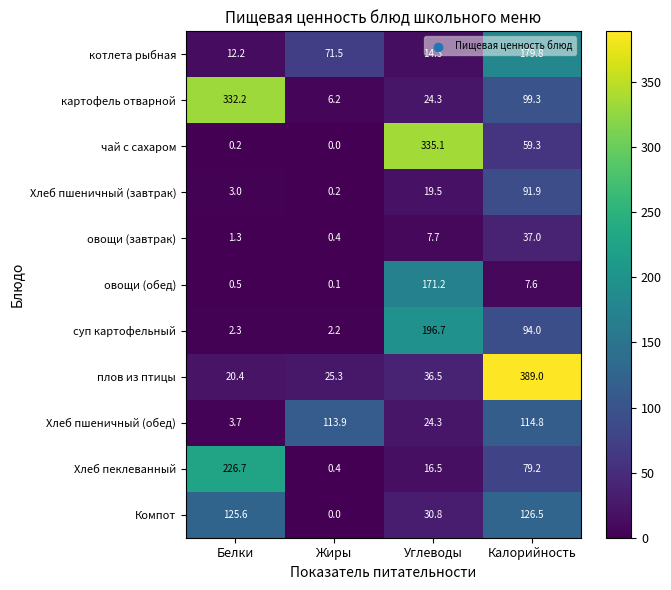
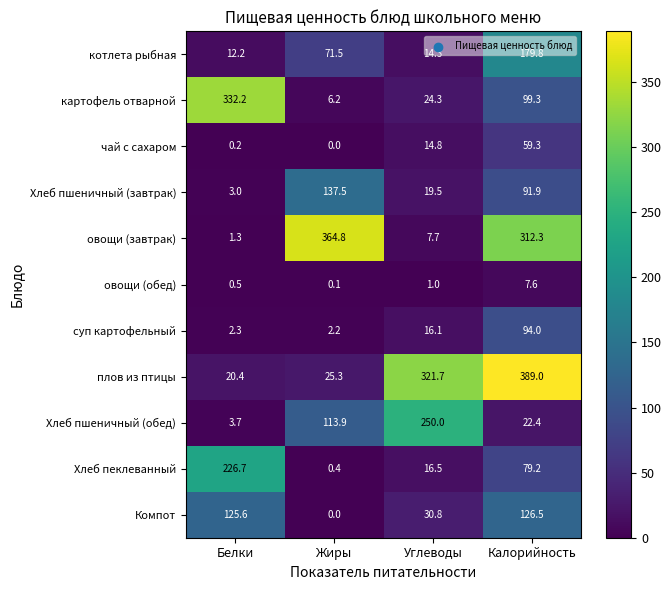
  {
    "котлета рыбная": {
      "Белки": 12.2,
      "Жиры": 71.5
    },
    "картофель отварной": {
      "Белки": 332.2,
      "Жиры": 6.2,
      "Углеводы": 24.3,
      "Калорийность": 99.3
    },
    "чай с сахаром": {
      "Белки": 0.2,
      "Жиры": 0.0,
-     "Углеводы": 335.1,
+     "Углеводы": 14.8,
      "Калорийность": 59.3
    },
    "Хлеб пшеничный (завтрак)": {
      "Белки": 3.0,
-     "Жиры": 0.2,
+     "Жиры": 137.5,
      "Углеводы": 19.5,
      "Калорийность": 91.9
    },
    "овощи (завтрак)": {
      "Белки": 1.3,
-     "Жиры": 0.4,
+     "Жиры": 364.8,
      "Углеводы": 7.7,
-     "Калорийность": 37.0
+     "Калорийность": 312.3
    },
    "овощи (обед)": {
      "Белки": 0.5,
      "Жиры": 0.1,
-     "Углеводы": 171.2,
+     "Углеводы": 1.0,
      "Калорийность": 7.6
    },
    "суп картофельный": {
      "Белки": 2.3,
      "Жиры": 2.2,
-     "Углеводы": 196.7,
+     "Углеводы": 16.1,
      "Калорийность": 94.0
    },
    "плов из птицы": {
      "Белки": 20.4,
      "Жиры": 25.3,
-     "Углеводы": 36.5,
+     "Углеводы": 321.7,
      "Калорийность": 389.0
    },
    "Хлеб пшеничный (обед)": {
      "Белки": 3.7,
      "Жиры": 113.9,
-     "Углеводы": 24.3,
-     "Калорийность": 114.8
+     "Углеводы": 250.0,
+     "Калорийность": 22.4
    },
    "Хлеб пеклеванный": {
      "Белки": 226.7,
      "Жиры": 0.4,
      "Углеводы": 16.5,
      "Калорийность": 79.2
    },
    "Компот": {
      "Белки": 125.6,
      "Жиры": 0.0,
      "Углеводы": 30.8,
      "Калорийность": 126.5
    }
  }
